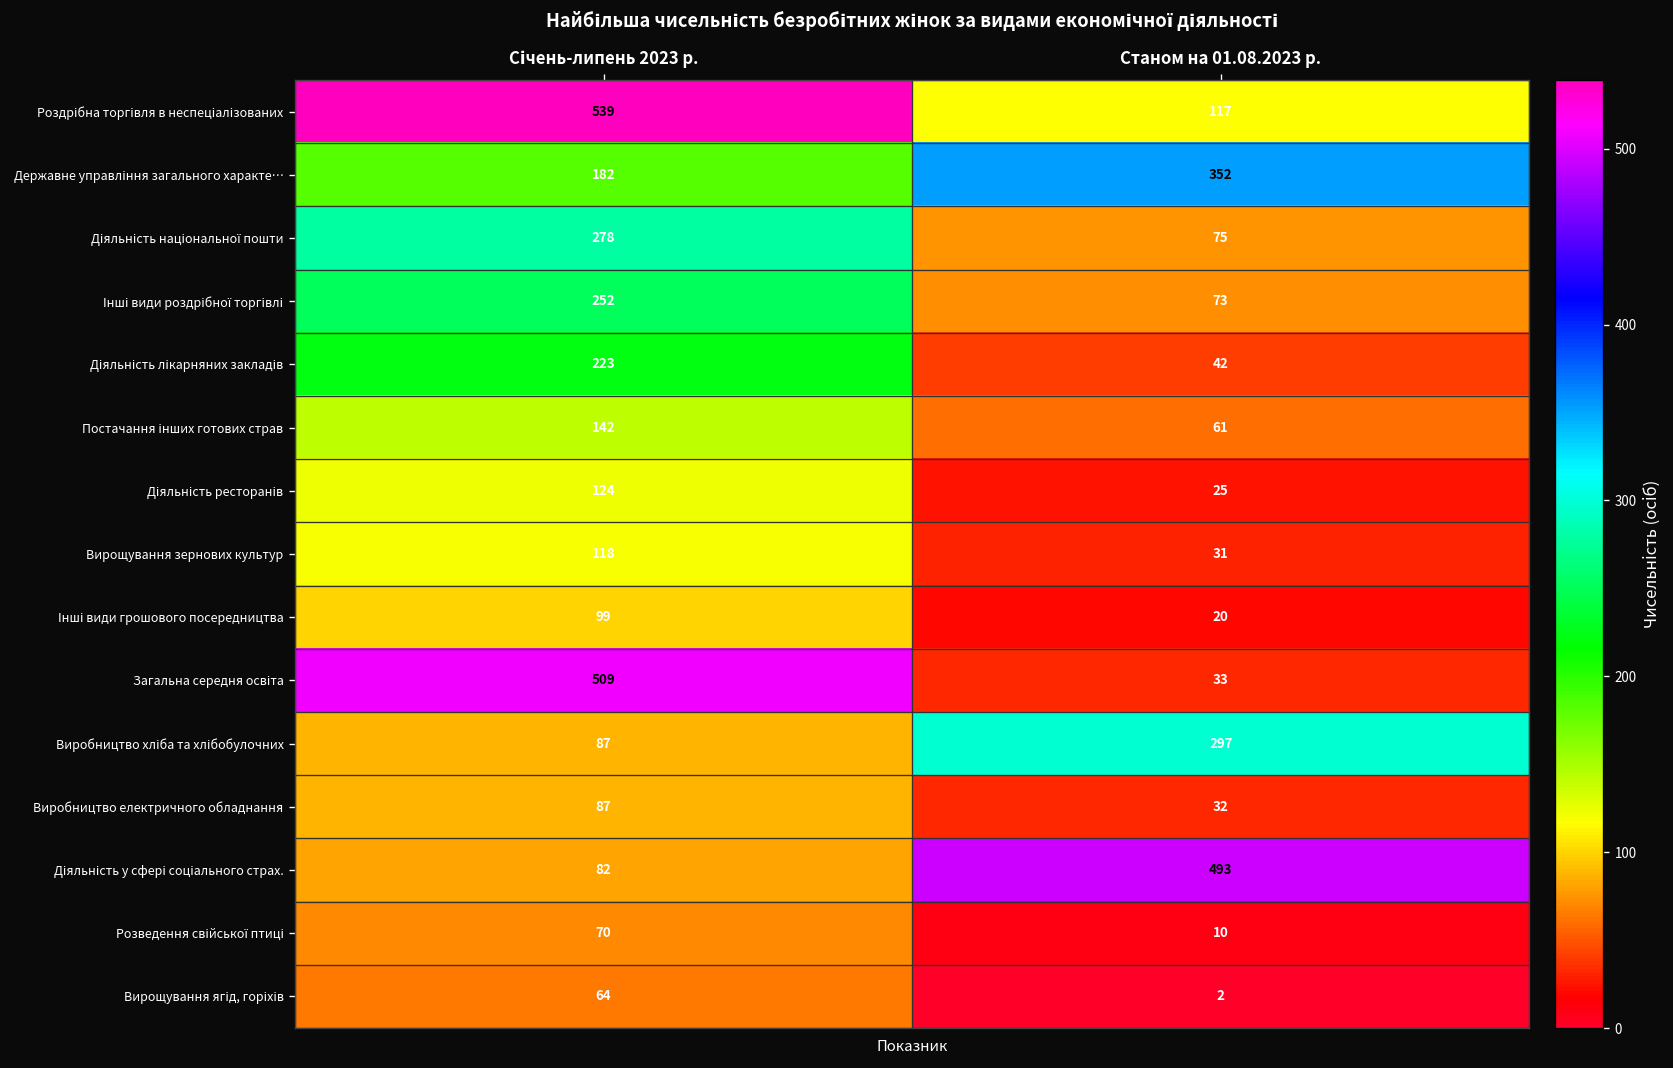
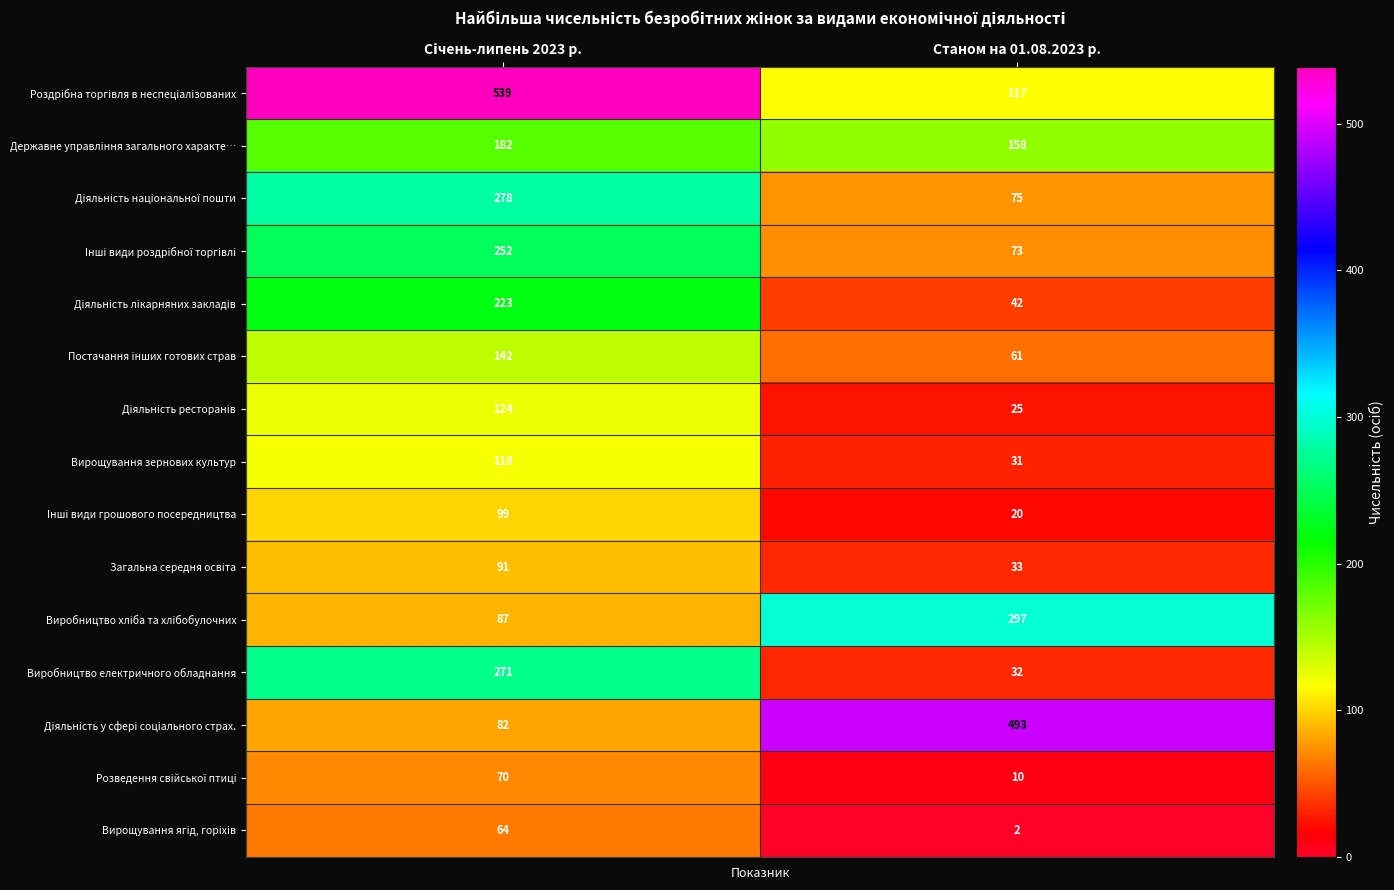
  {
    "Роздрібна торгівля в неспеціалізованих": {
      "Січень-липень 2023 р.": 539,
      "Станом на 01.08.2023 р.": 117
    },
    "Державне управління загального характе…": {
      "Січень-липень 2023 р.": 182,
-     "Станом на 01.08.2023 р.": 352
+     "Станом на 01.08.2023 р.": 158
    },
    "Діяльність національної пошти": {
      "Січень-липень 2023 р.": 278,
      "Станом на 01.08.2023 р.": 75
    },
    "Інші види роздрібної торгівлі": {
      "Січень-липень 2023 р.": 252,
      "Станом на 01.08.2023 р.": 73
    },
    "Діяльність лікарняних закладів": {
      "Січень-липень 2023 р.": 223,
      "Станом на 01.08.2023 р.": 42
    },
    "Постачання інших готових страв": {
      "Січень-липень 2023 р.": 142,
      "Станом на 01.08.2023 р.": 61
    },
    "Діяльність ресторанів": {
      "Січень-липень 2023 р.": 124,
      "Станом на 01.08.2023 р.": 25
    },
    "Вирощування зернових культур": {
      "Січень-липень 2023 р.": 118,
      "Станом на 01.08.2023 р.": 31
    },
    "Інші види грошового посередництва": {
      "Січень-липень 2023 р.": 99,
      "Станом на 01.08.2023 р.": 20
    },
    "Загальна середня освіта": {
-     "Січень-липень 2023 р.": 509,
+     "Січень-липень 2023 р.": 91,
      "Станом на 01.08.2023 р.": 33
    },
    "Виробництво хліба та хлібобулочних": {
      "Січень-липень 2023 р.": 87,
      "Станом на 01.08.2023 р.": 297
    },
    "Виробництво електричного обладнання": {
-     "Січень-липень 2023 р.": 87,
+     "Січень-липень 2023 р.": 271,
      "Станом на 01.08.2023 р.": 32
    },
    "Діяльність у сфері соціального страх.": {
      "Січень-липень 2023 р.": 82,
      "Станом на 01.08.2023 р.": 493
    },
    "Розведення свійської птиці": {
      "Січень-липень 2023 р.": 70,
      "Станом на 01.08.2023 р.": 10
    },
    "Вирощування ягід, горіхів": {
      "Січень-липень 2023 р.": 64,
      "Станом на 01.08.2023 р.": 2
    }
  }
